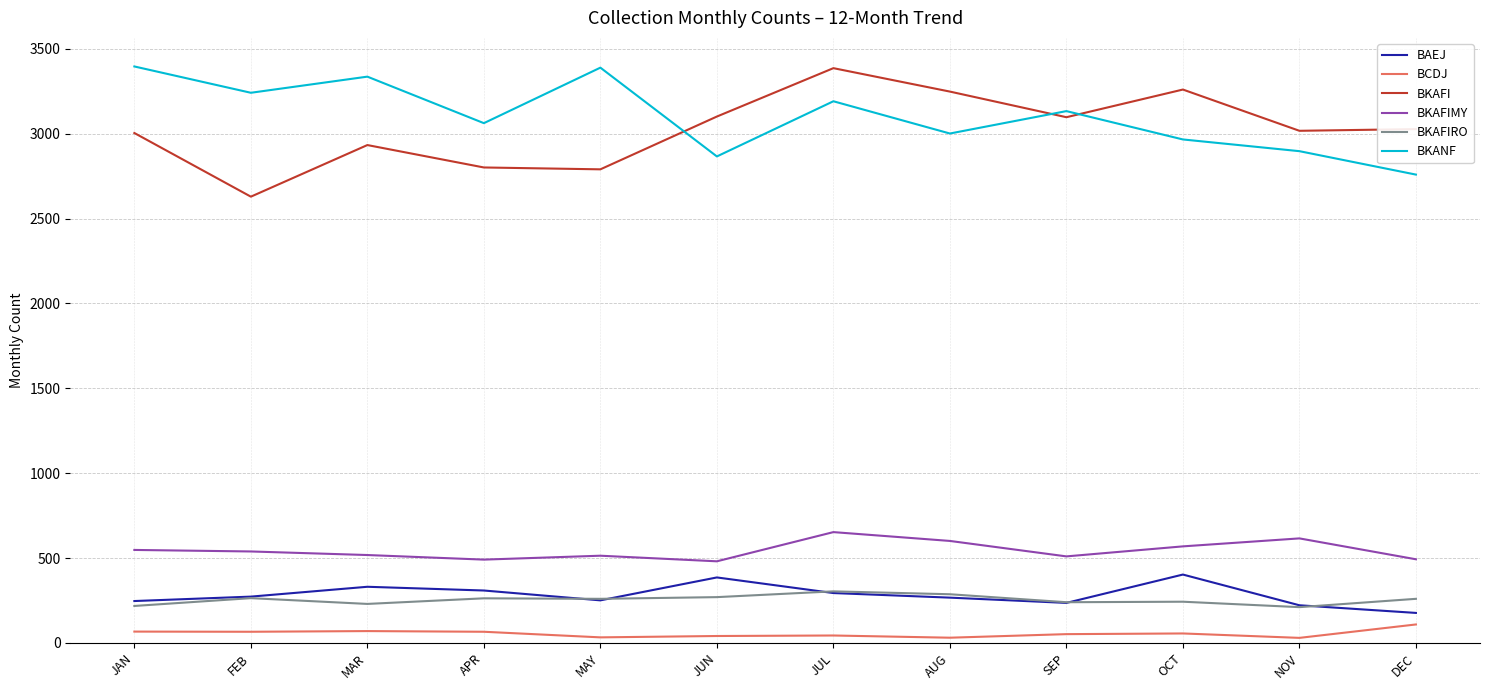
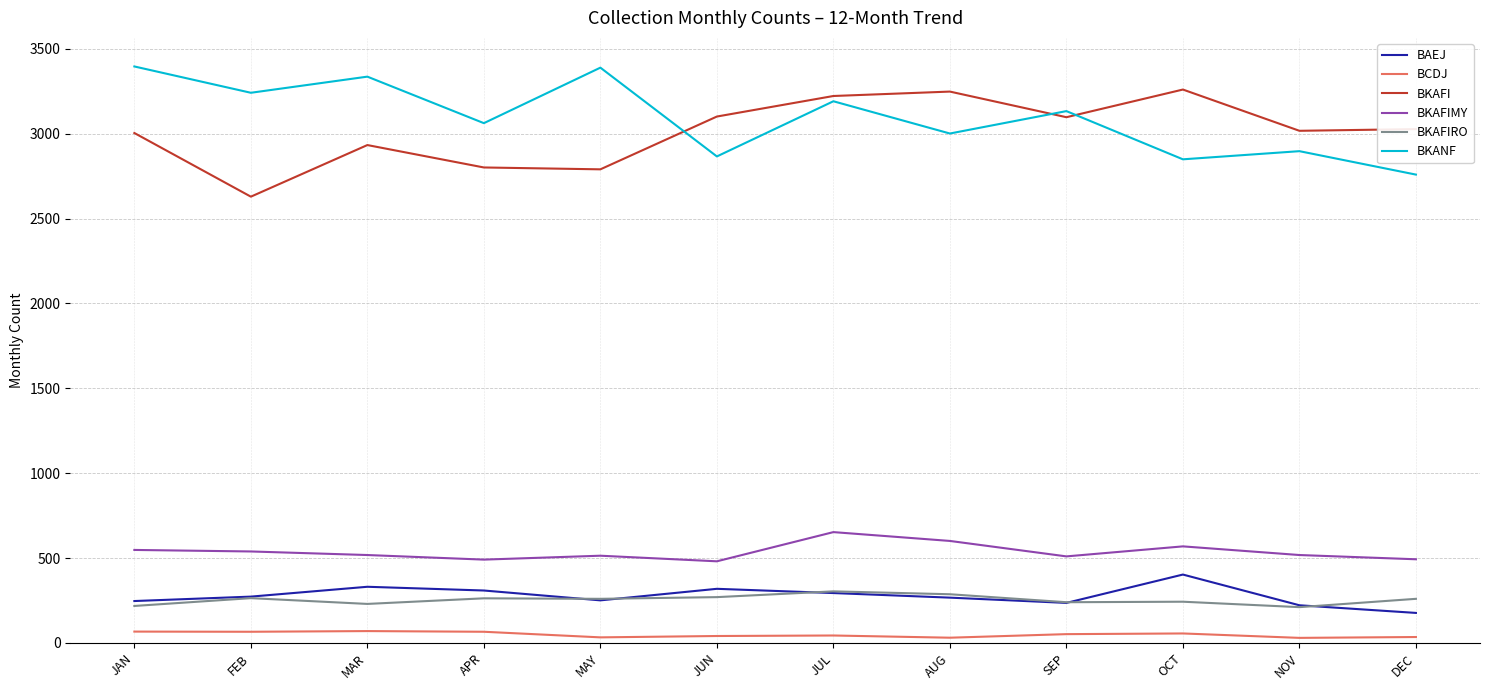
  {
    "BAEJ": {
      "JAN": 250,
      "MAR": 330,
      "APR": 310,
-     "JUN": 390,
+     "JUN": 320,
      "AUG": 270,
      "OCT": 400,
      "DEC": 180
    },
    "BCDJ": {
      "JAN": 70,
      "FEB": 70,
      "MAR": 70,
      "APR": 70,
      "MAY": 30,
      "JUN": 40,
      "JUL": 40,
      "AUG": 30,
      "SEP": 50,
      "OCT": 60,
      "NOV": 30,
-     "DEC": 110
+     "DEC": 40
    },
    "BKAFI": {
      "JAN": 3000,
      "FEB": 2630,
      "MAR": 2930,
      "APR": 2800,
      "MAY": 2790,
      "JUN": 3100,
-     "JUL": 3390,
+     "JUL": 3220,
      "AUG": 3250,
      "SEP": 3100,
      "OCT": 3260,
      "NOV": 3020
    },
    "BKAFIMY": {
      "JAN": 550,
      "FEB": 540,
      "MAR": 520,
      "APR": 490,
      "MAY": 510,
      "JUN": 480,
      "JUL": 650,
      "AUG": 600,
      "SEP": 510,
      "OCT": 570,
-     "NOV": 620,
+     "NOV": 520,
      "DEC": 490
    },
    "BKAFIRO": {
      "JAN": 220,
      "MAR": 230,
      "APR": 260,
      "JUN": 270,
      "AUG": 290,
      "OCT": 240,
      "DEC": 260
    },
    "BKANF": {
      "JAN": 3400,
      "FEB": 3240,
      "MAR": 3340,
      "APR": 3060,
      "MAY": 3390,
      "JUN": 2870,
      "JUL": 3190,
      "AUG": 3000,
      "SEP": 3130,
-     "OCT": 2970,
+     "OCT": 2850,
      "NOV": 2900,
      "DEC": 2760
    }
  }
